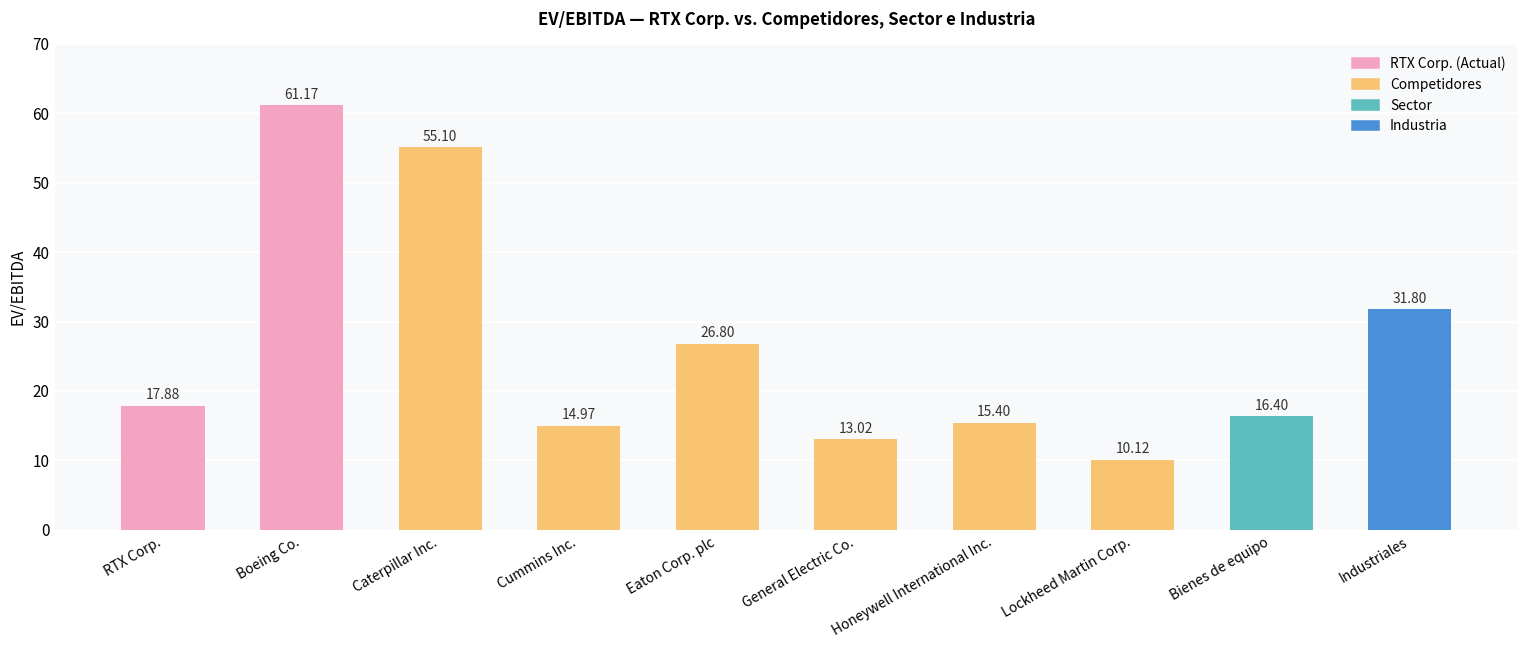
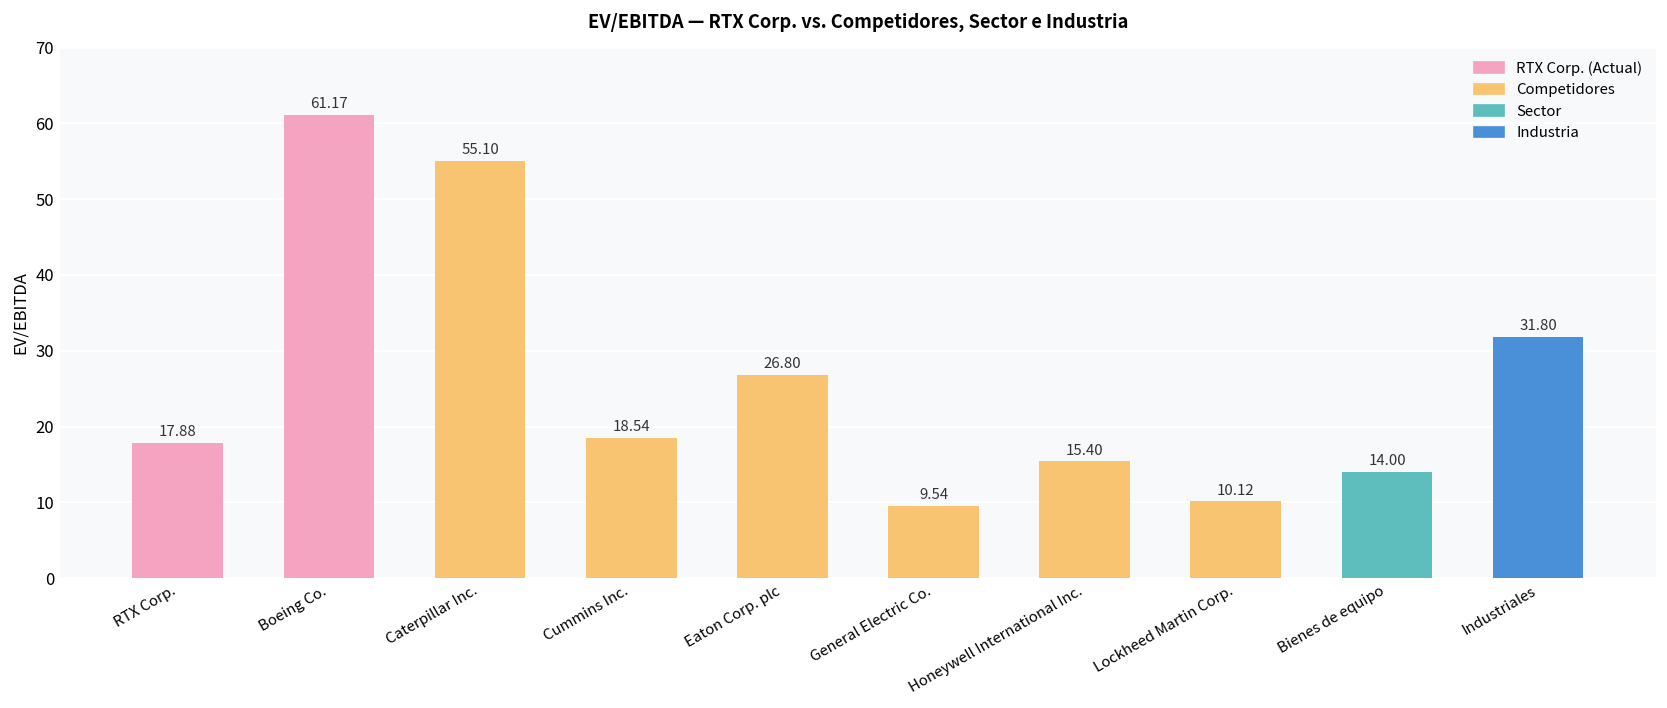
  {
    "RTX Corp.": 17.88,
    "Boeing Co.": 61.17,
    "Caterpillar Inc.": 55.10,
-   "Cummins Inc.": 14.97,
+   "Cummins Inc.": 18.54,
    "Eaton Corp. plc": 26.80,
-   "General Electric Co.": 13.02,
+   "General Electric Co.": 9.54,
    "Honeywell International Inc.": 15.40,
    "Lockheed Martin Corp.": 10.12,
-   "Bienes de equipo": 16.40,
+   "Bienes de equipo": 14.00,
    "Industriales": 31.80
  }
